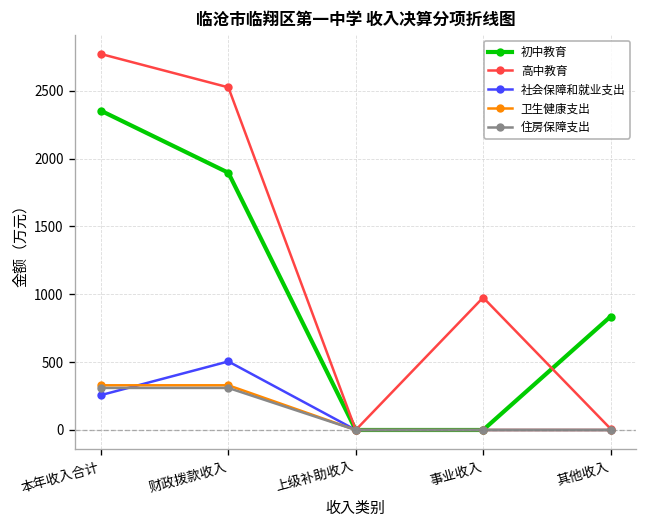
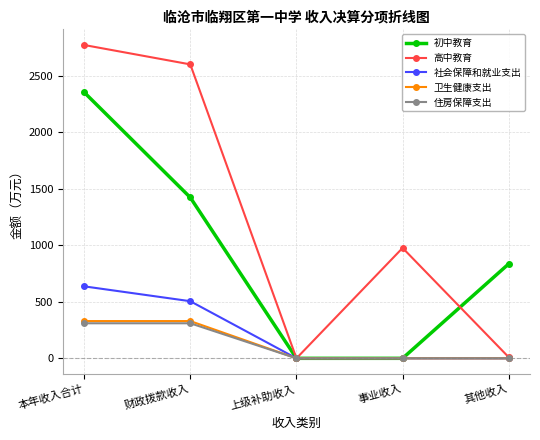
  {
    "初中教育": {
      "本年收入合计": 2350,
-     "财政拨款收入": 1900,
+     "财政拨款收入": 1420,
      "其他收入": 840
    },
    "高中教育": {
      "本年收入合计": 2770,
-     "财政拨款收入": 2520,
+     "财政拨款收入": 2600,
      "事业收入": 980
    },
    "社会保障和就业支出": {
-     "本年收入合计": 260,
+     "本年收入合计": 640,
      "财政拨款收入": 510
    }
  }
